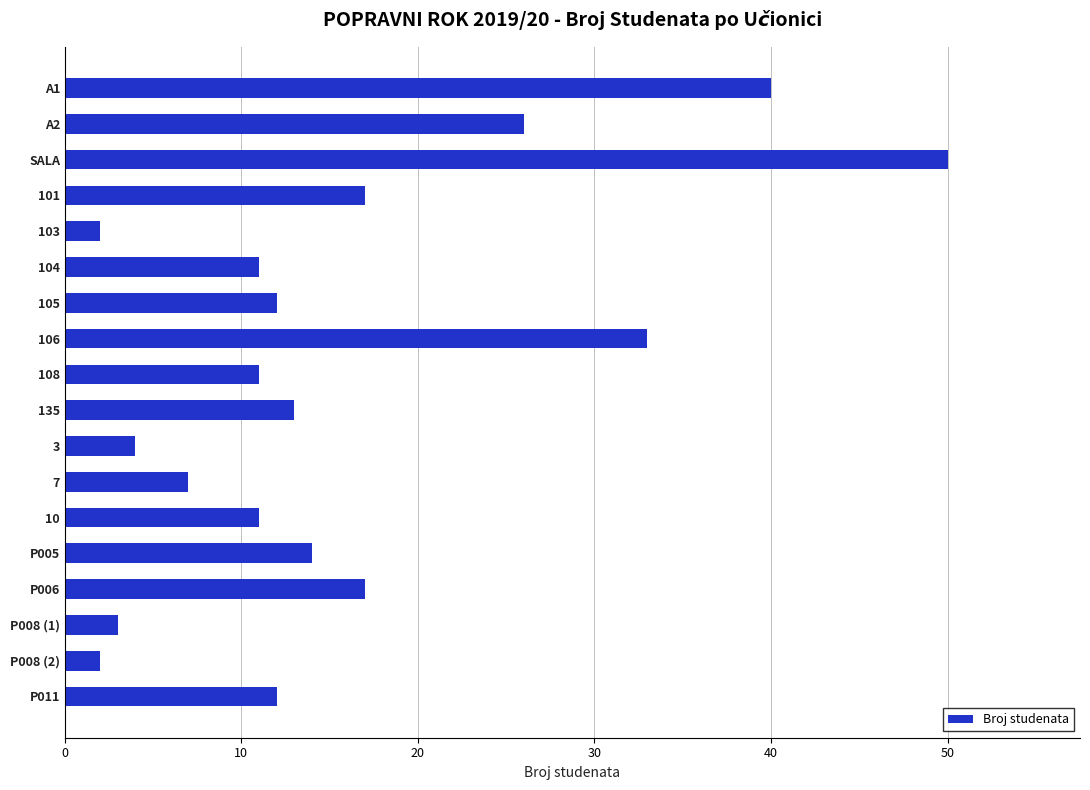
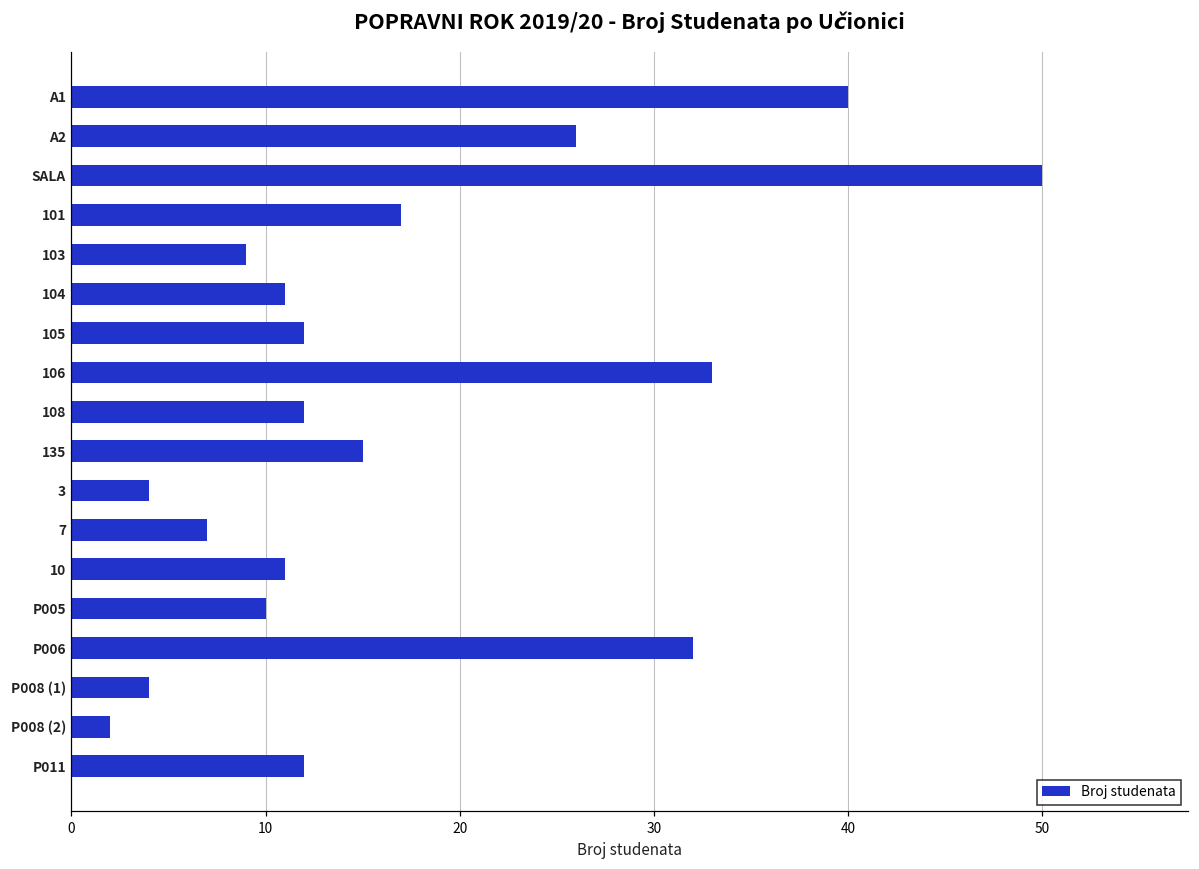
  {
    "A1": 40,
    "A2": 26,
    "SALA": 50,
    "101": 17,
-   "103": 2,
+   "103": 9,
    "104": 11,
    "105": 12,
    "106": 33,
-   "108": 11,
-   "135": 13,
+   "108": 12,
+   "135": 15,
    "3": 4,
    "7": 7,
    "10": 11,
-   "P005": 14,
-   "P006": 17,
-   "P008 (1)": 3,
+   "P005": 10,
+   "P006": 32,
+   "P008 (1)": 4,
    "P008 (2)": 2,
    "P011": 12
  }
